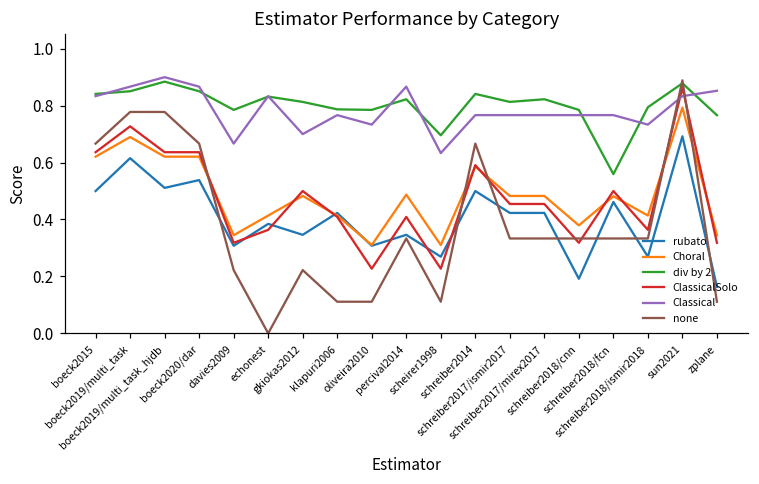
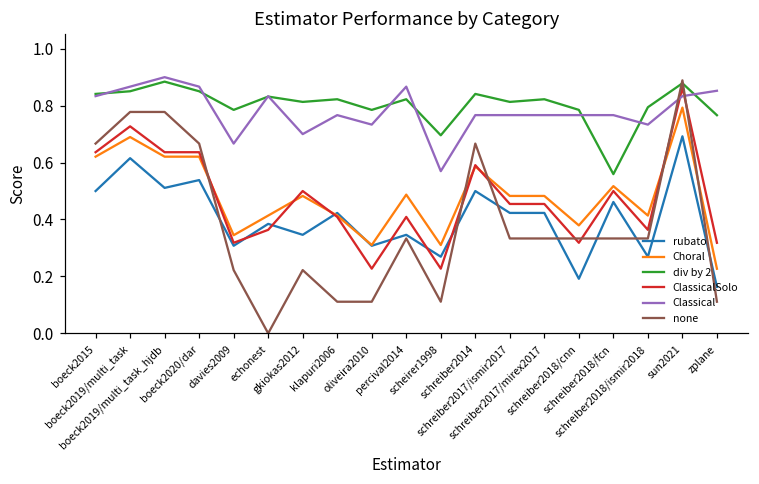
  {
    "rubato": {
      "boeck2015": 0.50,
      "boeck2019/multi_task": 0.62,
      "boeck2019/multi_task_hjdb": 0.51,
      "boeck2020/dar": 0.54,
      "davies2009": 0.31,
      "echonest": 0.38,
      "gkiokas2012": 0.35,
      "percival2014": 0.35,
      "scheirer1998": 0.27,
      "schreiber2014": 0.50,
      "schreiber2017/ismir2017": 0.42,
      "schreiber2017/mirex2017": 0.42,
      "schreiber2018/cnn": 0.19,
      "schreiber2018/fcn": 0.46,
      "schreiber2018/ismir2018": 0.27,
      "sun2021": 0.69,
      "zplane": 0.16
    },
    "Choral": {
      "boeck2015": 0.62,
      "boeck2019/multi_task": 0.69,
      "boeck2019/multi_task_hjdb": 0.62,
      "boeck2020/dar": 0.62,
      "davies2009": 0.34,
      "echonest": 0.41,
      "gkiokas2012": 0.48,
      "percival2014": 0.49,
      "scheirer1998": 0.31,
      "schreiber2017/ismir2017": 0.48,
      "schreiber2017/mirex2017": 0.48,
      "schreiber2018/cnn": 0.38,
-     "schreiber2018/fcn": 0.48,
+     "schreiber2018/fcn": 0.52,
      "schreiber2018/ismir2018": 0.41,
      "sun2021": 0.79,
-     "zplane": 0.34
+     "zplane": 0.23
    },
    "div by 2": {
      "boeck2019/multi_task": 0.85,
      "boeck2019/multi_task_hjdb": 0.88,
      "boeck2020/dar": 0.85,
      "davies2009": 0.79,
      "gkiokas2012": 0.81,
-     "klapuri2006": 0.79,
+     "klapuri2006": 0.82,
      "oliveira2010": 0.79,
      "percival2014": 0.82,
      "scheirer1998": 0.70,
      "schreiber2014": 0.84,
      "schreiber2017/ismir2017": 0.81,
      "schreiber2017/mirex2017": 0.82,
      "schreiber2018/cnn": 0.79,
      "schreiber2018/fcn": 0.56,
      "schreiber2018/ismir2018": 0.79,
      "sun2021": 0.88,
      "zplane": 0.77
    },
    "ClassicalSolo": {
      "boeck2015": 0.64,
      "boeck2019/multi_task": 0.73,
      "boeck2019/multi_task_hjdb": 0.64,
      "boeck2020/dar": 0.64,
      "davies2009": 0.32,
      "echonest": 0.36,
      "gkiokas2012": 0.50,
      "oliveira2010": 0.23,
      "percival2014": 0.41,
      "scheirer1998": 0.23,
      "schreiber2017/ismir2017": 0.45,
      "schreiber2017/mirex2017": 0.45,
      "schreiber2018/cnn": 0.32,
      "schreiber2018/fcn": 0.50,
      "schreiber2018/ismir2018": 0.36,
      "sun2021": 0.86,
      "zplane": 0.32
    },
    "Classical": {
      "boeck2019/multi_task": 0.87,
      "boeck2019/multi_task_hjdb": 0.90,
      "boeck2020/dar": 0.87,
      "davies2009": 0.67,
      "gkiokas2012": 0.70,
      "klapuri2006": 0.77,
      "oliveira2010": 0.73,
      "percival2014": 0.87,
-     "scheirer1998": 0.63,
+     "scheirer1998": 0.57,
      "schreiber2014": 0.77,
      "schreiber2017/ismir2017": 0.77,
      "schreiber2017/mirex2017": 0.77,
      "schreiber2018/cnn": 0.77,
      "schreiber2018/fcn": 0.77,
      "schreiber2018/ismir2018": 0.73,
      "sun2021": 0.83,
      "zplane": 0.85
    },
    "none": {
      "boeck2015": 0.67,
      "boeck2019/multi_task": 0.78,
      "boeck2019/multi_task_hjdb": 0.78,
      "boeck2020/dar": 0.67,
      "davies2009": 0.22,
      "echonest": 0.00,
      "gkiokas2012": 0.22,
      "klapuri2006": 0.11,
      "oliveira2010": 0.11,
      "percival2014": 0.33,
      "scheirer1998": 0.11,
      "schreiber2014": 0.67,
      "schreiber2017/ismir2017": 0.33,
      "schreiber2017/mirex2017": 0.33,
      "schreiber2018/cnn": 0.33,
      "schreiber2018/fcn": 0.33,
      "schreiber2018/ismir2018": 0.33,
      "sun2021": 0.89,
      "zplane": 0.11
    }
  }
